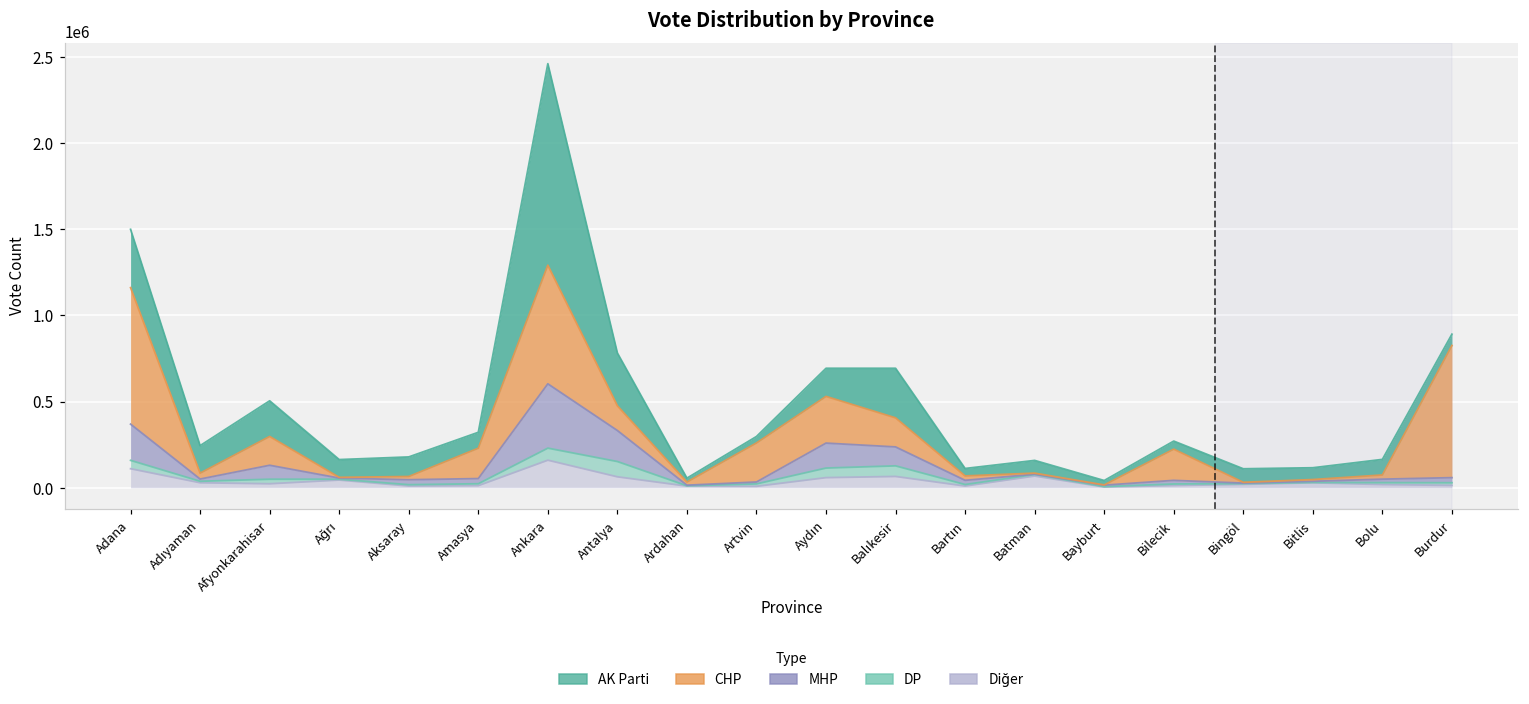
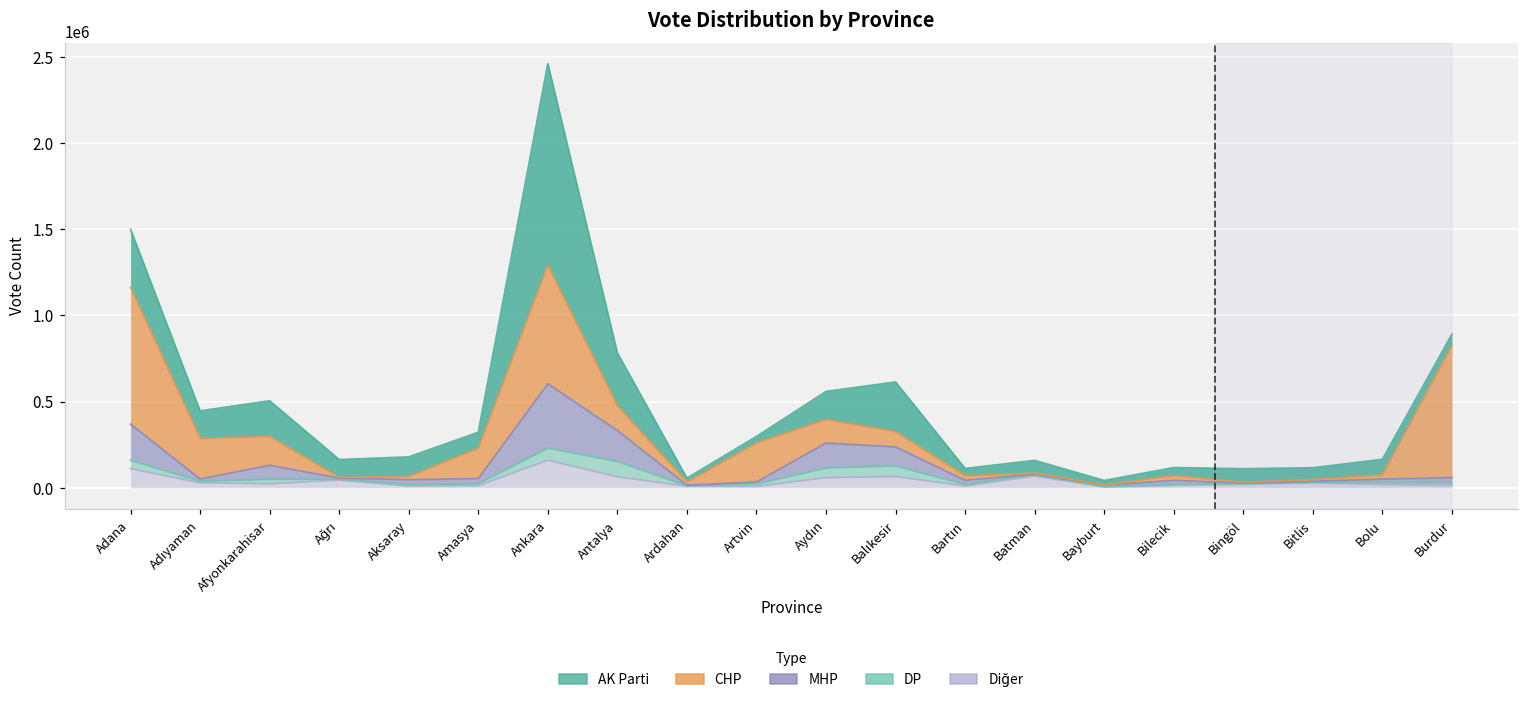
  {
    "CHP": {
      "Adana": 790000,
-     "Adıyaman": 30000,
+     "Adıyaman": 240000,
      "Afyonkarahisar": 170000,
      "Aksaray": 20000,
      "Amasya": 180000,
      "Ankara": 690000,
      "Antalya": 140000,
      "Ardahan": 20000,
      "Artvin": 230000,
-     "Aydın": 270000,
-     "Balıkesir": 170000,
+     "Aydın": 140000,
+     "Balıkesir": 90000,
      "Bartın": 30000,
-     "Bilecik": 180000,
+     "Bilecik": 30000,
      "Bolu": 20000,
      "Burdur": 770000
    }
  }
